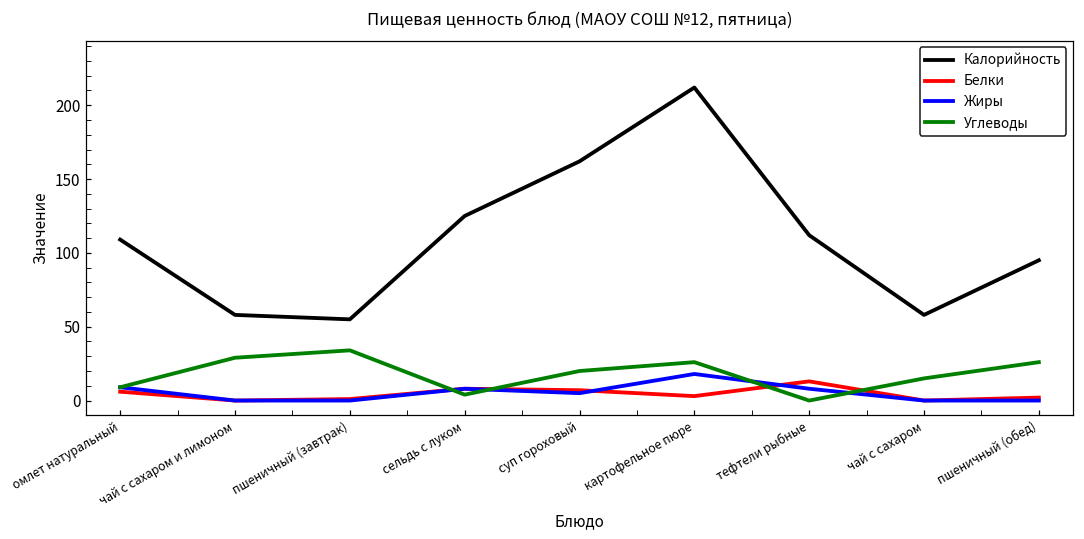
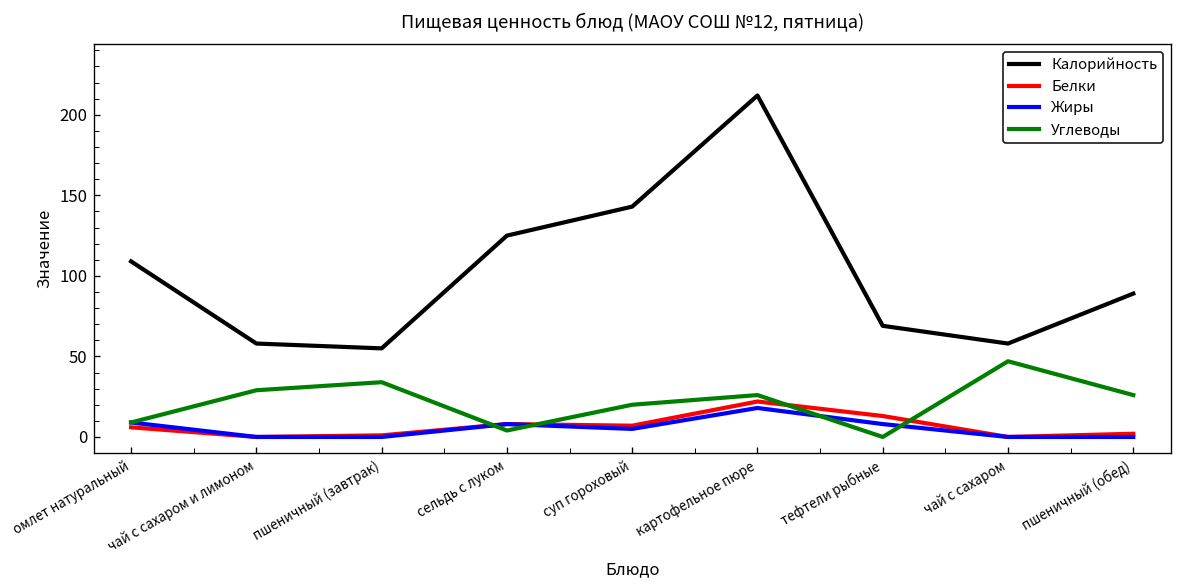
  {
    "Калорийность": {
      "омлет натуральный": 109,
      "чай с сахаром и лимоном": 58,
      "пшеничный (завтрак)": 55,
      "сельдь с луком": 125,
-     "суп гороховый": 162,
+     "суп гороховый": 143,
      "картофельное пюре": 212,
-     "тефтели рыбные": 112,
+     "тефтели рыбные": 69,
      "чай с сахаром": 58,
-     "пшеничный (обед)": 95
+     "пшеничный (обед)": 89
    },
    "Белки": {
      "омлет натуральный": 6,
      "суп гороховый": 7,
-     "картофельное пюре": 3,
+     "картофельное пюре": 22,
      "тефтели рыбные": 13,
      "пшеничный (обед)": 2
    },
    "Жиры": {
      "суп гороховый": 5,
      "картофельное пюре": 18,
      "тефтели рыбные": 8,
      "пшеничный (обед)": 0
    },
    "Углеводы": {
      "чай с сахаром и лимоном": 29,
      "пшеничный (завтрак)": 34,
      "сельдь с луком": 4,
      "суп гороховый": 20,
      "картофельное пюре": 26,
      "тефтели рыбные": 0,
-     "чай с сахаром": 15,
+     "чай с сахаром": 47,
      "пшеничный (обед)": 26
    }
  }
